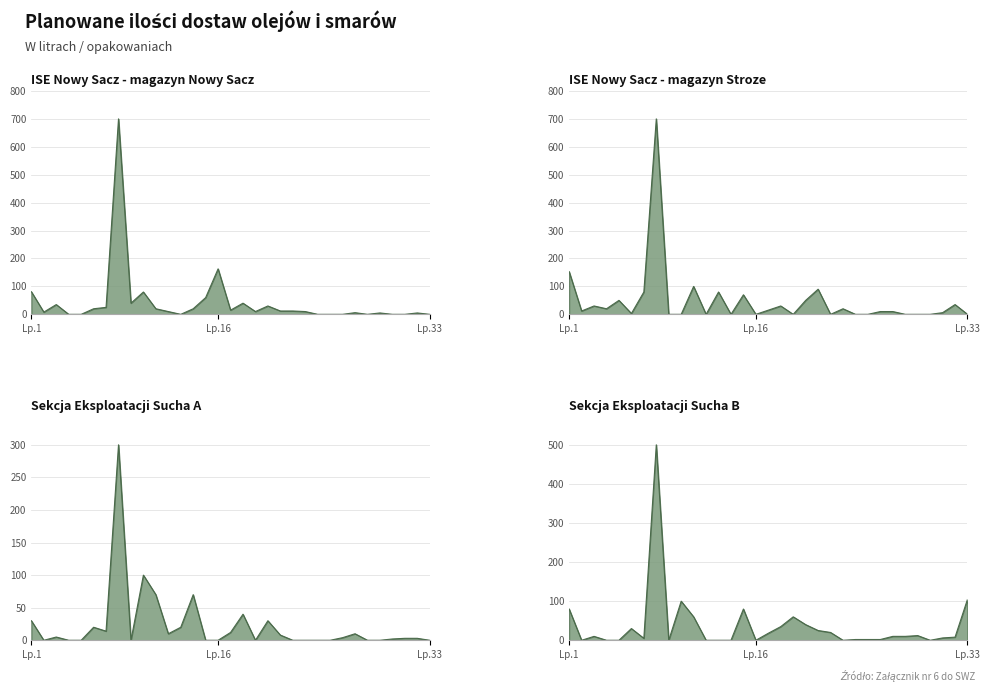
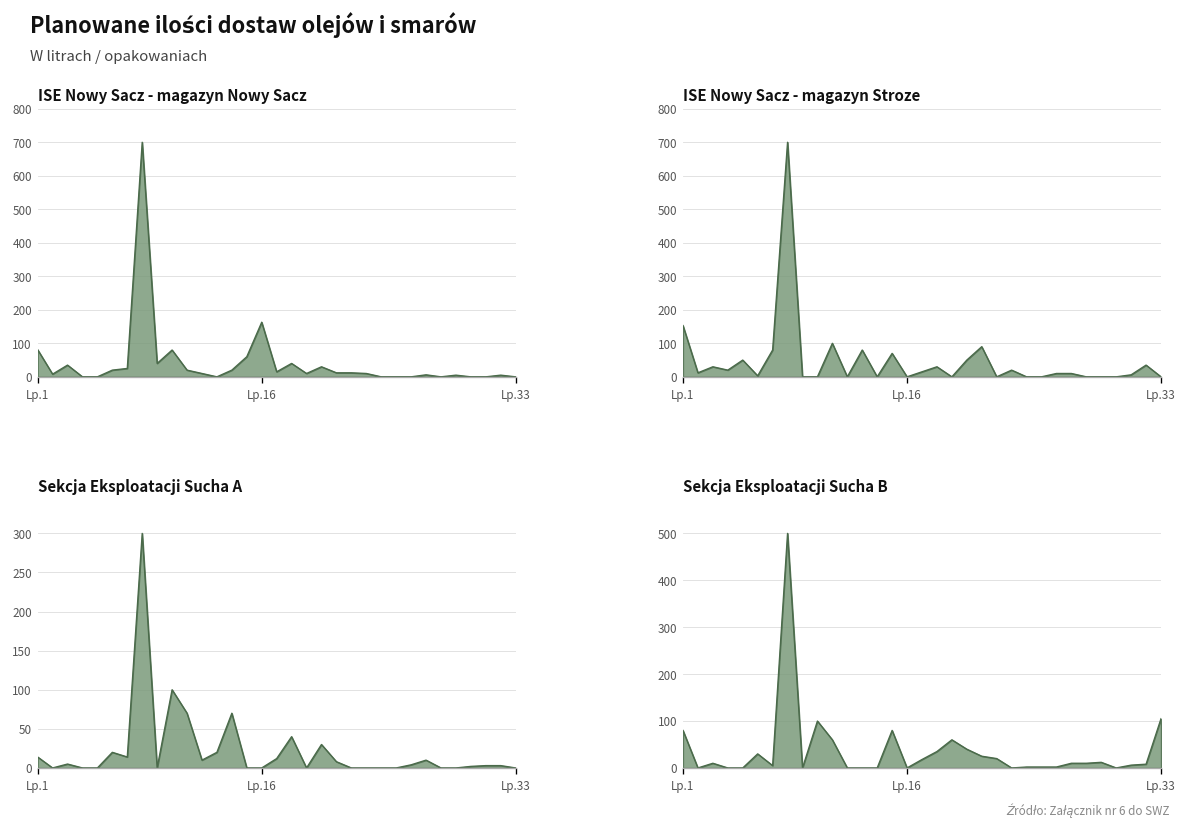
  {
    "ISE Nowy Sacz - magazyn Nowy Sacz": {
      "Lp.1": 80,
      "Lp.16": 160,
      "Lp.33": 0
    },
    "ISE Nowy Sacz - magazyn Stroze": {
      "Lp.1": 150,
      "Lp.16": 0,
      "Lp.33": 0
    },
    "Sekcja Eksploatacji Sucha A": {
-     "Lp.1": 30,
+     "Lp.1": 10,
      "Lp.16": 0,
      "Lp.33": 0
    },
    "Sekcja Eksploatacji Sucha B": {
      "Lp.1": 80,
      "Lp.16": 0,
      "Lp.33": 110
    }
  }
